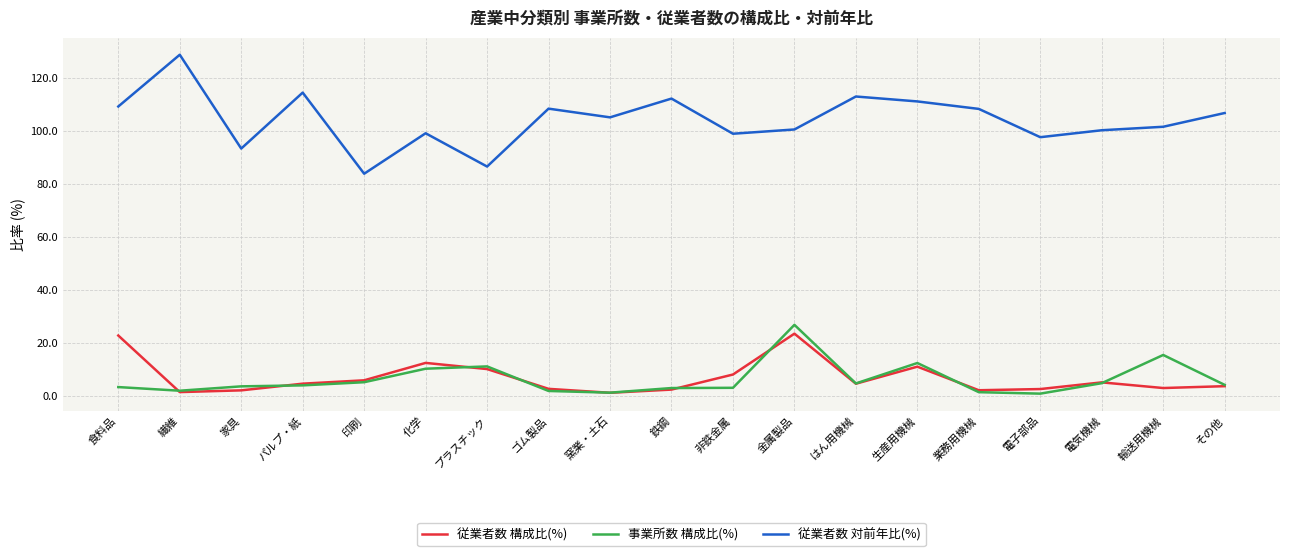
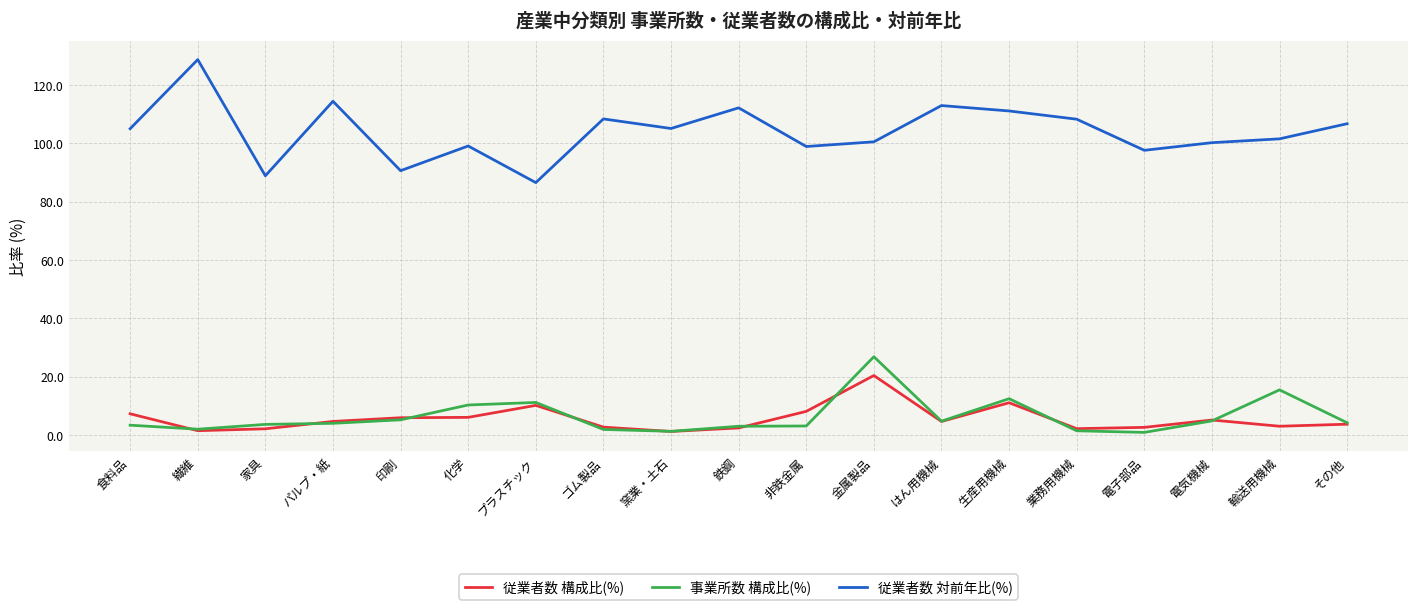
  {
    "従業者数 構成比(%)": {
-     "食料品": 23,
+     "食料品": 7,
      "家具": 2,
-     "化学": 12,
+     "化学": 6,
      "プラスチック": 10,
      "非鉄金属": 8,
-     "金属製品": 23,
+     "金属製品": 20,
      "生産用機械": 11,
      "電子部品": 3,
      "輸送用機械": 3
    },
    "事業所数 構成比(%)": {
      "食料品": 3,
      "家具": 4,
      "化学": 10,
      "プラスチック": 11,
      "非鉄金属": 3,
      "金属製品": 27,
      "生産用機械": 12,
      "電子部品": 1,
      "輸送用機械": 15
    },
    "従業者数 対前年比(%)": {
-     "食料品": 109,
+     "食料品": 105,
      "繊維": 129,
-     "家具": 93,
+     "家具": 89,
      "パルプ・紙": 114,
-     "印刷": 84,
+     "印刷": 91,
      "化学": 99,
      "プラスチック": 87,
      "ゴム製品": 108,
      "窯業・土石": 105,
      "鉄鋼": 112,
      "非鉄金属": 99,
      "金属製品": 101,
      "はん用機械": 113,
      "生産用機械": 111,
      "業務用機械": 108,
      "電子部品": 98,
      "電気機械": 100,
      "輸送用機械": 102,
      "その他": 107
    }
  }
